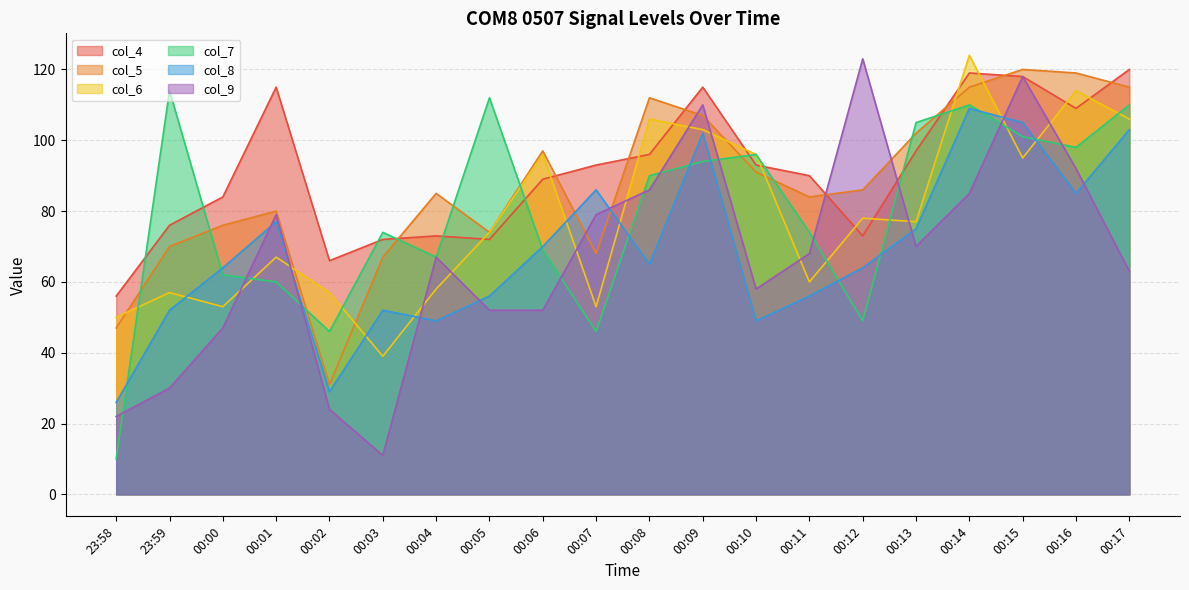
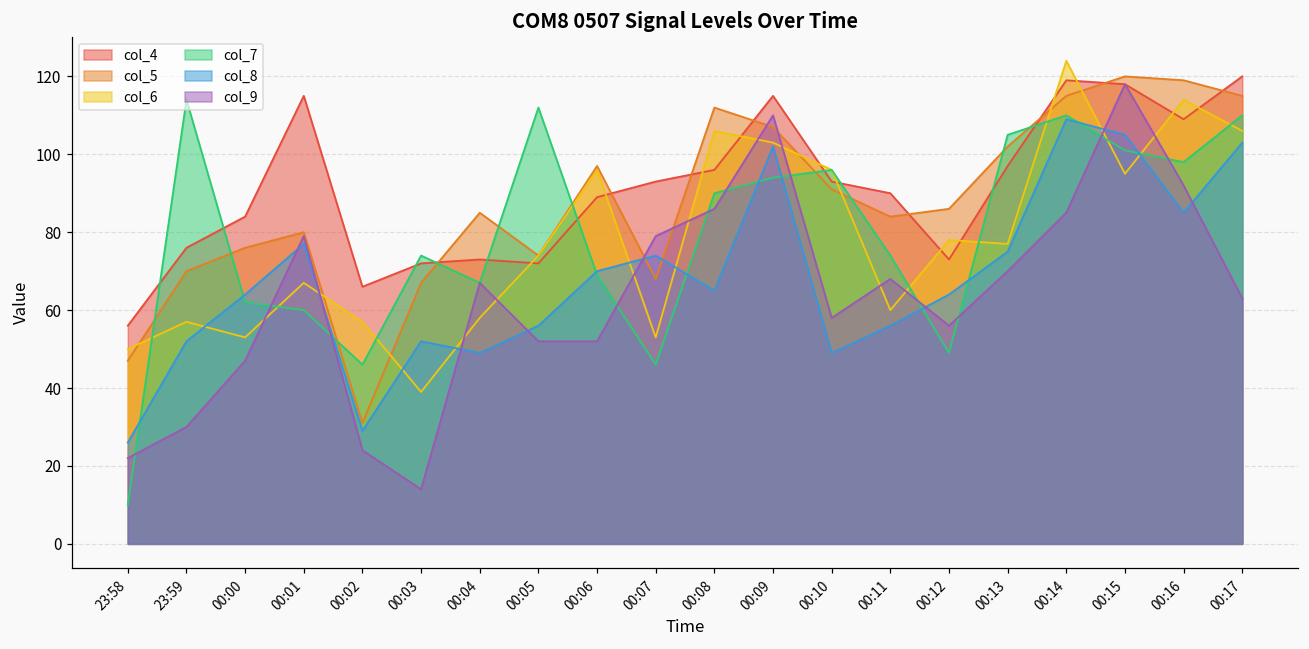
  {
    "col_7": {
      "23:58": 10,
      "00:00": 62,
      "00:01": 60,
      "00:02": 46,
      "00:03": 74,
      "00:05": 112,
      "00:06": 69,
      "00:07": 46,
      "00:08": 90,
      "00:09": 94,
      "00:11": 74,
      "00:12": 49,
      "00:13": 105,
      "00:14": 110,
      "00:15": 101,
      "00:16": 98,
      "00:17": 110
    },
    "col_8": {
      "23:58": 26,
      "23:59": 52,
      "00:00": 64,
      "00:01": 77,
      "00:02": 29,
      "00:03": 52,
      "00:04": 49,
      "00:05": 56,
      "00:06": 70,
-     "00:07": 86,
+     "00:07": 74,
      "00:08": 65,
      "00:09": 102,
      "00:10": 49,
      "00:11": 56,
      "00:12": 64,
      "00:13": 75,
      "00:14": 109,
      "00:15": 105,
      "00:16": 85,
      "00:17": 103
    },
    "col_9": {
      "23:58": 22,
      "23:59": 30,
      "00:00": 47,
      "00:01": 79,
      "00:02": 24,
-     "00:03": 11,
+     "00:03": 14,
      "00:05": 52,
      "00:06": 52,
      "00:07": 79,
      "00:08": 86,
      "00:09": 110,
      "00:10": 58,
      "00:11": 68,
-     "00:12": 123,
+     "00:12": 56,
      "00:13": 70,
      "00:14": 85,
      "00:16": 92,
      "00:17": 63
    }
  }
